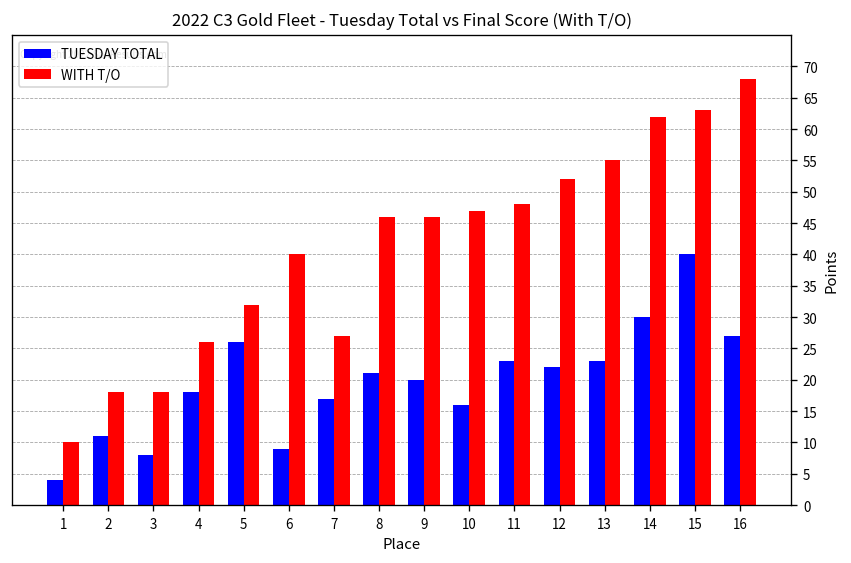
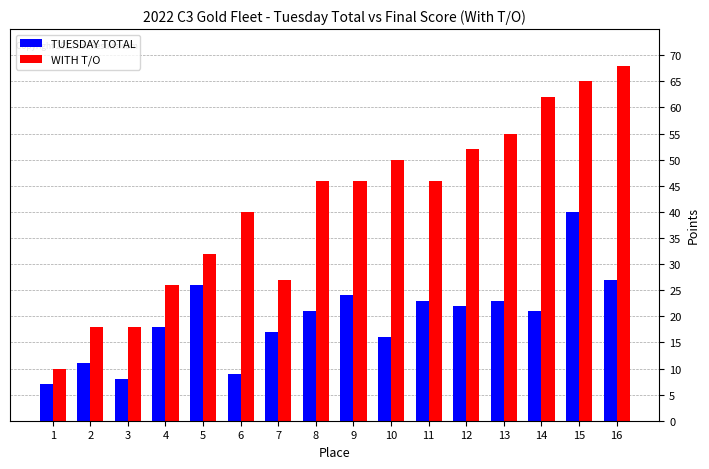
  {
    "TUESDAY TOTAL": {
-     "1": 4,
+     "1": 7,
      "2": 11,
      "3": 8,
      "4": 18,
      "5": 26,
      "6": 9,
      "7": 17,
      "8": 21,
-     "9": 20,
+     "9": 24,
      "10": 16,
      "11": 23,
      "12": 22,
      "13": 23,
-     "14": 30,
+     "14": 21,
      "15": 40,
      "16": 27
    },
    "WITH T/O": {
      "1": 10,
      "2": 18,
      "3": 18,
      "4": 26,
      "5": 32,
      "6": 40,
      "7": 27,
      "8": 46,
      "9": 46,
-     "10": 47,
-     "11": 48,
+     "10": 50,
+     "11": 46,
      "12": 52,
      "13": 55,
      "14": 62,
-     "15": 63,
+     "15": 65,
      "16": 68
    }
  }
